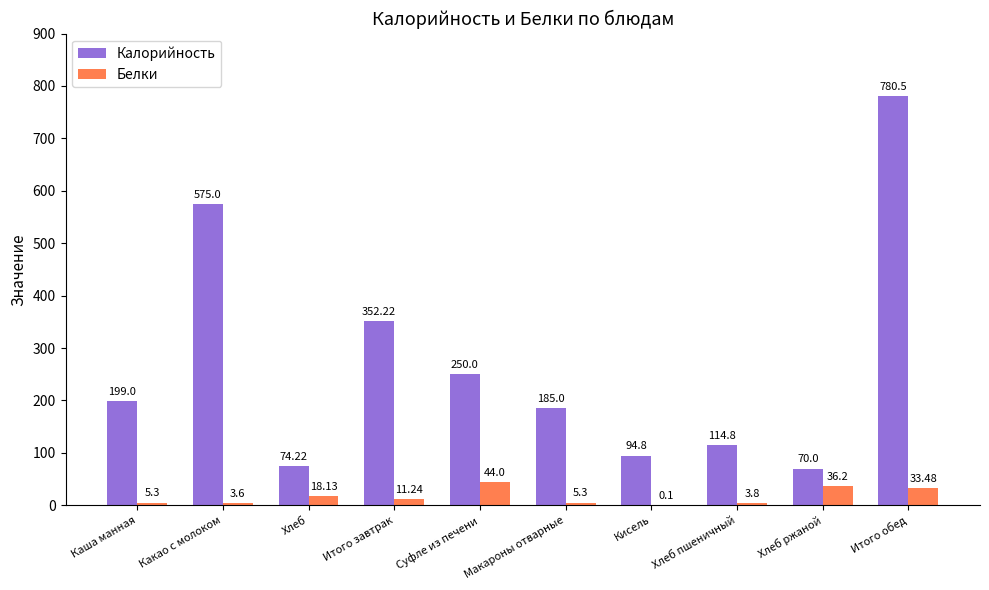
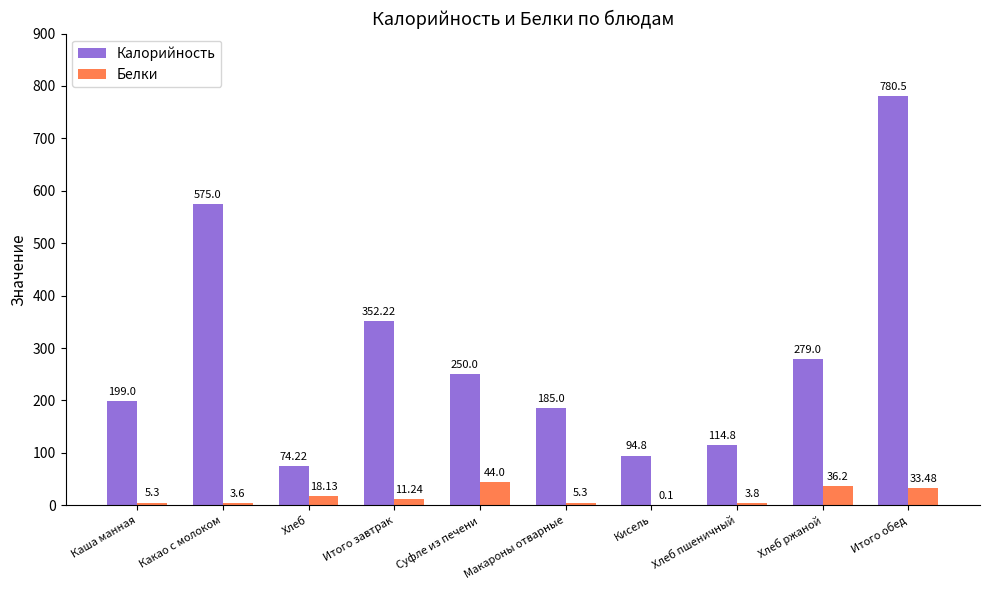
  {
    "Калорийность": {
      "Каша манная": 199.0,
      "Какао с молоком": 575.0,
      "Хлеб": 74.22,
      "Итого завтрак": 352.22,
      "Суфле из печени": 250.0,
      "Макароны отварные": 185.0,
      "Кисель": 94.8,
      "Хлеб пшеничный": 114.8,
-     "Хлеб ржаной": 70.0,
+     "Хлеб ржаной": 279.0,
      "Итого обед": 780.5
    },
    "Белки": {
      "Каша манная": 5.3,
      "Какао с молоком": 3.6,
      "Хлеб": 18.13,
      "Итого завтрак": 11.24,
      "Суфле из печени": 44.0,
      "Макароны отварные": 5.3,
      "Кисель": 0.1,
      "Хлеб пшеничный": 3.8,
      "Хлеб ржаной": 36.2,
      "Итого обед": 33.48
    }
  }
